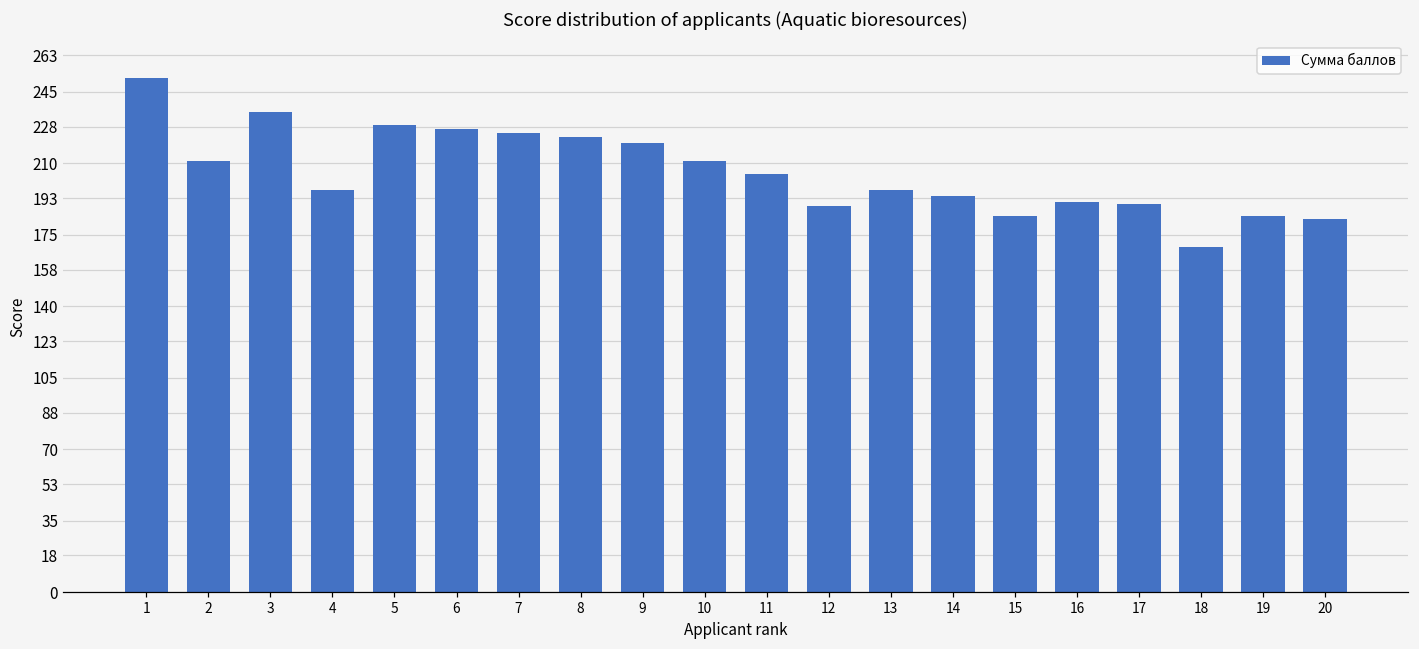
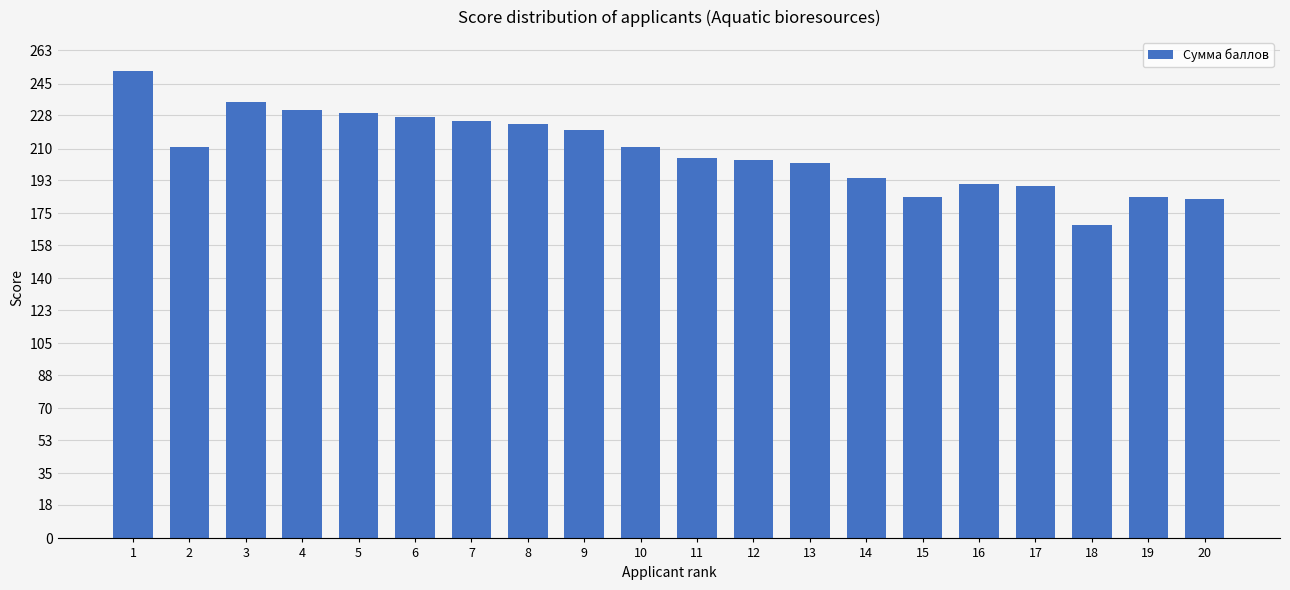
  {
    "1": 252,
    "2": 211,
    "3": 235,
-   "4": 197,
+   "4": 231,
    "5": 229,
    "6": 227,
    "7": 225,
    "8": 223,
    "9": 220,
    "10": 211,
    "11": 205,
-   "12": 189,
-   "13": 197,
+   "12": 204,
+   "13": 202,
    "14": 194,
    "15": 184,
    "16": 191,
    "17": 190,
    "18": 169,
    "19": 184,
    "20": 183
  }
